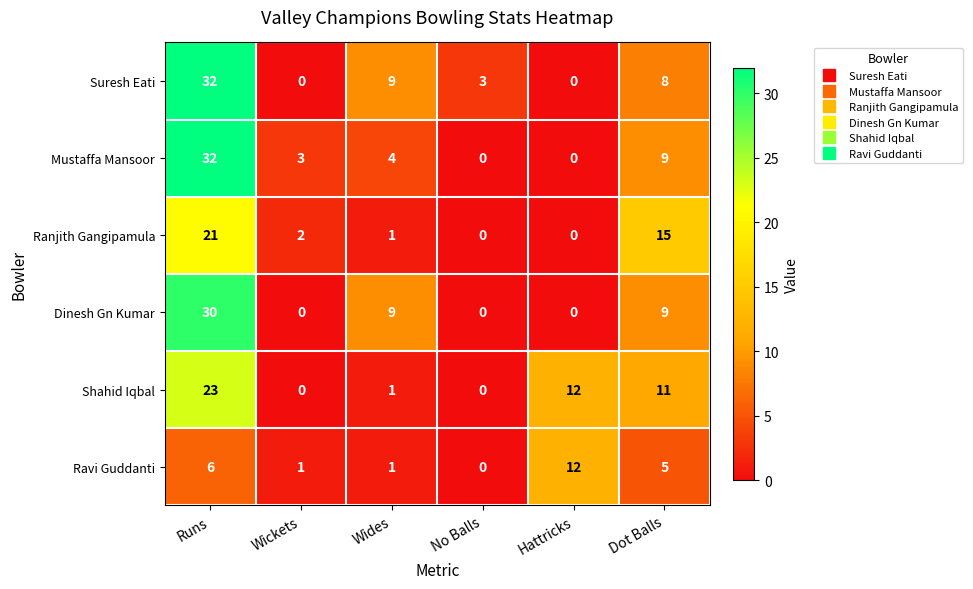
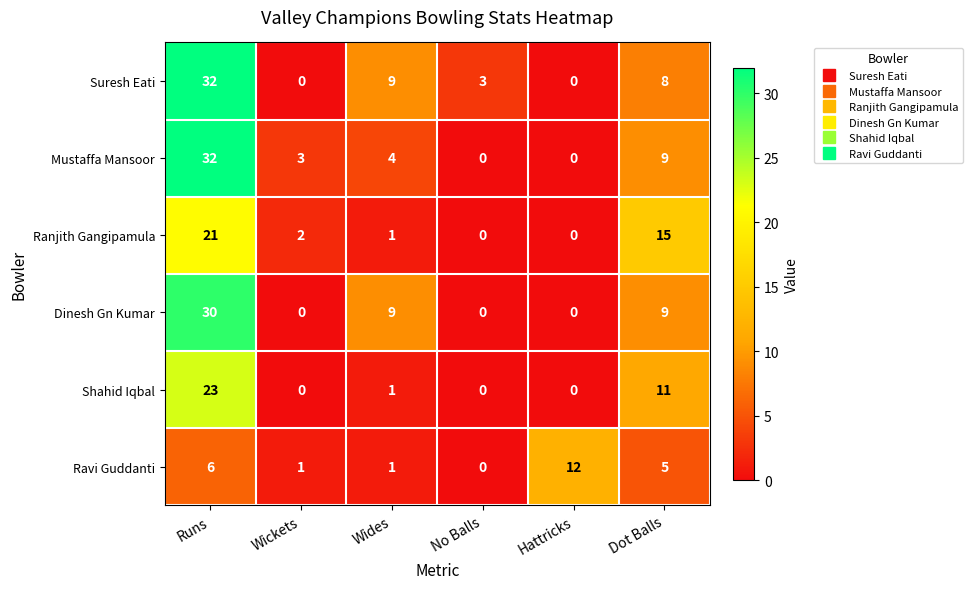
  {
    "Suresh Eati": {
      "Runs": 32,
      "Wickets": 0,
      "Wides": 9,
      "No Balls": 3,
      "Hattricks": 0,
      "Dot Balls": 8
    },
    "Mustaffa Mansoor": {
      "Runs": 32,
      "Wickets": 3,
      "Wides": 4,
      "No Balls": 0,
      "Hattricks": 0,
      "Dot Balls": 9
    },
    "Ranjith Gangipamula": {
      "Runs": 21,
      "Wickets": 2,
      "Wides": 1,
      "No Balls": 0,
      "Hattricks": 0,
      "Dot Balls": 15
    },
    "Dinesh Gn Kumar": {
      "Runs": 30,
      "Wickets": 0,
      "Wides": 9,
      "No Balls": 0,
      "Hattricks": 0,
      "Dot Balls": 9
    },
    "Shahid Iqbal": {
      "Runs": 23,
      "Wickets": 0,
      "Wides": 1,
      "No Balls": 0,
-     "Hattricks": 12,
+     "Hattricks": 0,
      "Dot Balls": 11
    },
    "Ravi Guddanti": {
      "Runs": 6,
      "Wickets": 1,
      "Wides": 1,
      "No Balls": 0,
      "Hattricks": 12,
      "Dot Balls": 5
    }
  }
